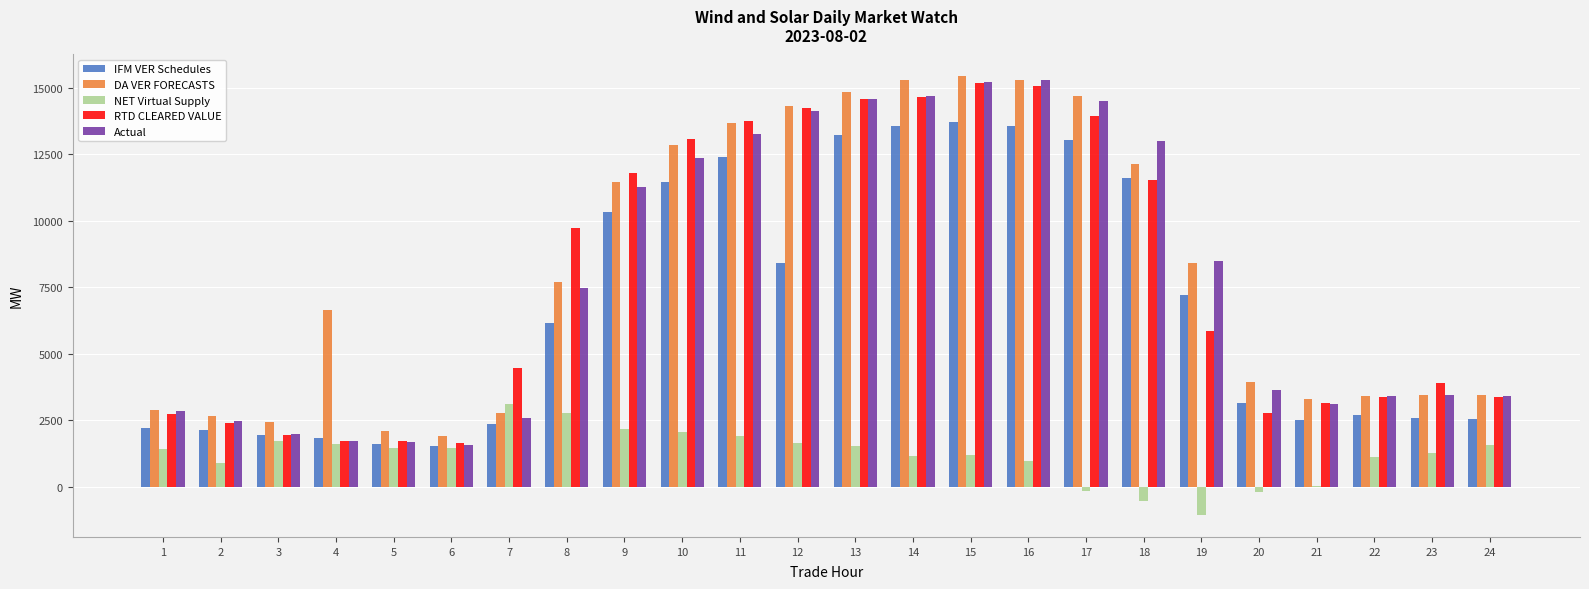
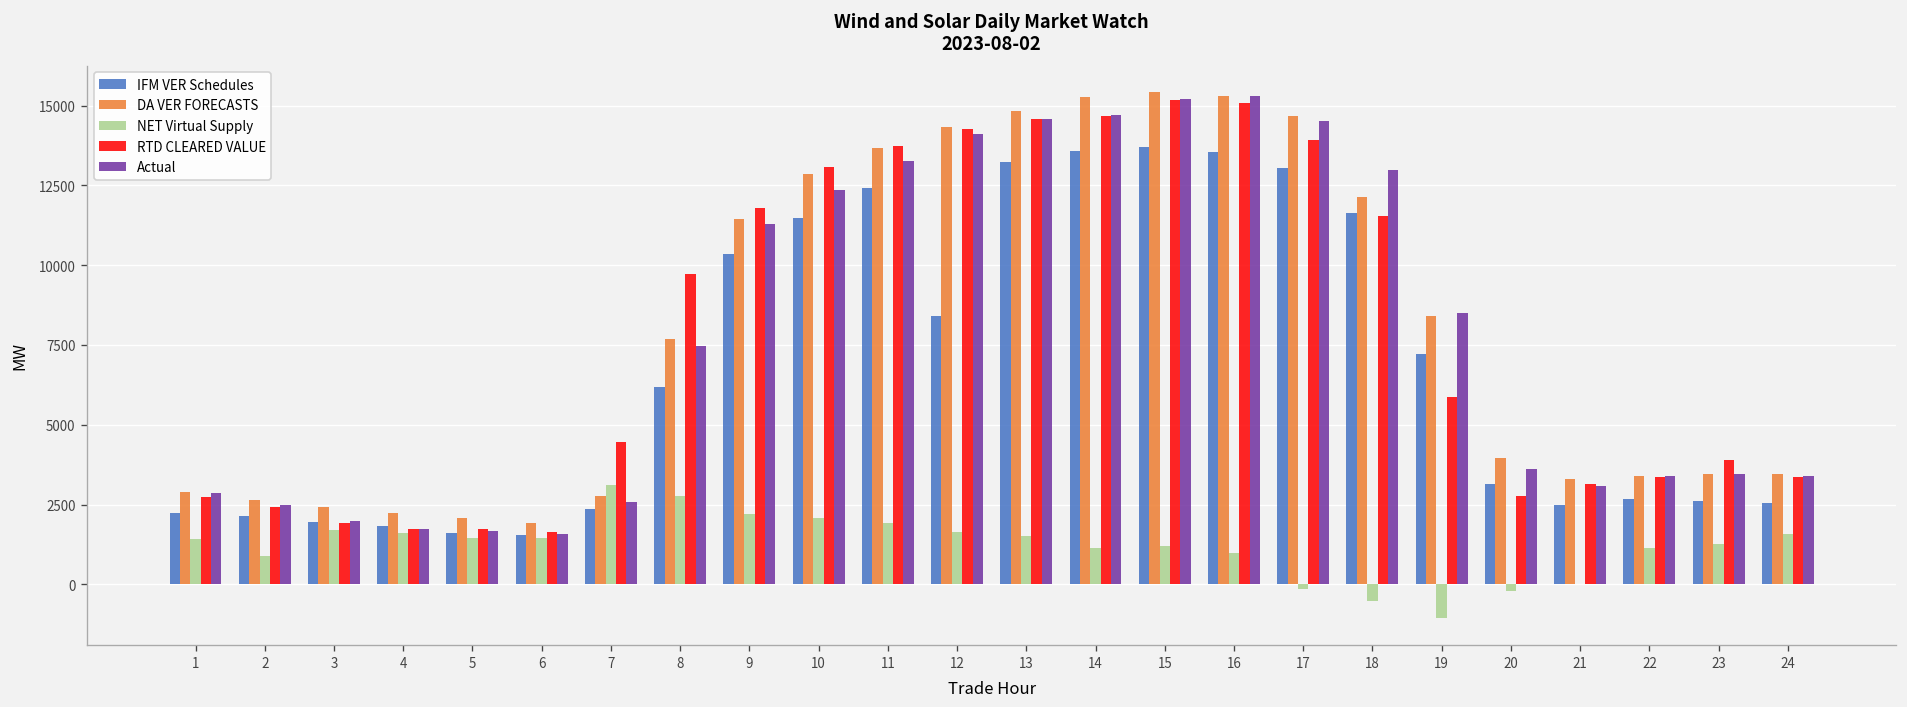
  {
    "IFM VER Schedules": {
      "1": 2200,
      "2": 2200,
      "3": 2000,
      "4": 1800,
      "5": 1600,
      "6": 1500,
      "7": 2400,
      "8": 6200,
      "9": 10300,
      "10": 11500,
      "11": 12400,
      "12": 8400,
      "13": 13200,
      "14": 13600,
      "15": 13700,
      "16": 13600,
      "17": 13000,
      "18": 11600,
      "19": 7200,
      "20": 3100,
      "21": 2500,
      "22": 2700,
      "23": 2600,
      "24": 2600
    },
    "DA VER FORECASTS": {
      "1": 2900,
      "2": 2600,
      "3": 2400,
-     "4": 6600,
+     "4": 2300,
      "5": 2100,
      "6": 1900,
      "7": 2800,
      "8": 7700,
      "9": 11500,
      "10": 12900,
      "11": 13700,
      "12": 14300,
      "13": 14800,
      "14": 15300,
      "15": 15400,
      "16": 15300,
      "17": 14700,
      "18": 12100,
      "19": 8400,
      "20": 4000,
      "21": 3300,
      "22": 3400,
      "23": 3400,
      "24": 3400
    },
    "NET Virtual Supply": {
      "1": 1400,
      "2": 900,
      "3": 1700,
      "4": 1600,
      "5": 1500,
      "6": 1500,
      "7": 3100,
      "8": 2800,
      "9": 2200,
      "10": 2100,
      "11": 1900,
      "12": 1600,
      "13": 1500,
      "14": 1100,
      "15": 1200,
      "16": 1000,
      "17": -100,
      "18": -500,
      "19": -1100,
      "20": -200,
      "22": 1100,
      "23": 1300,
      "24": 1600
    },
    "RTD CLEARED VALUE": {
      "1": 2700,
      "2": 2400,
      "3": 1900,
      "4": 1700,
      "5": 1700,
      "6": 1600,
      "7": 4500,
      "8": 9700,
      "9": 11800,
      "10": 13100,
      "11": 13700,
      "12": 14300,
      "13": 14600,
      "14": 14700,
      "15": 15200,
      "16": 15100,
      "17": 13900,
      "18": 11500,
      "19": 5900,
      "20": 2800,
      "21": 3100,
      "22": 3400,
      "23": 3900,
      "24": 3400
    },
    "Actual": {
      "1": 2800,
      "2": 2500,
      "3": 2000,
      "4": 1700,
      "5": 1700,
      "6": 1600,
      "7": 2600,
      "8": 7500,
      "9": 11300,
      "10": 12300,
      "11": 13300,
      "12": 14100,
      "13": 14600,
      "14": 14700,
      "15": 15200,
      "16": 15300,
      "17": 14500,
      "18": 13000,
      "19": 8500,
      "20": 3600,
      "21": 3100,
      "22": 3400,
      "23": 3500,
      "24": 3400
    }
  }
